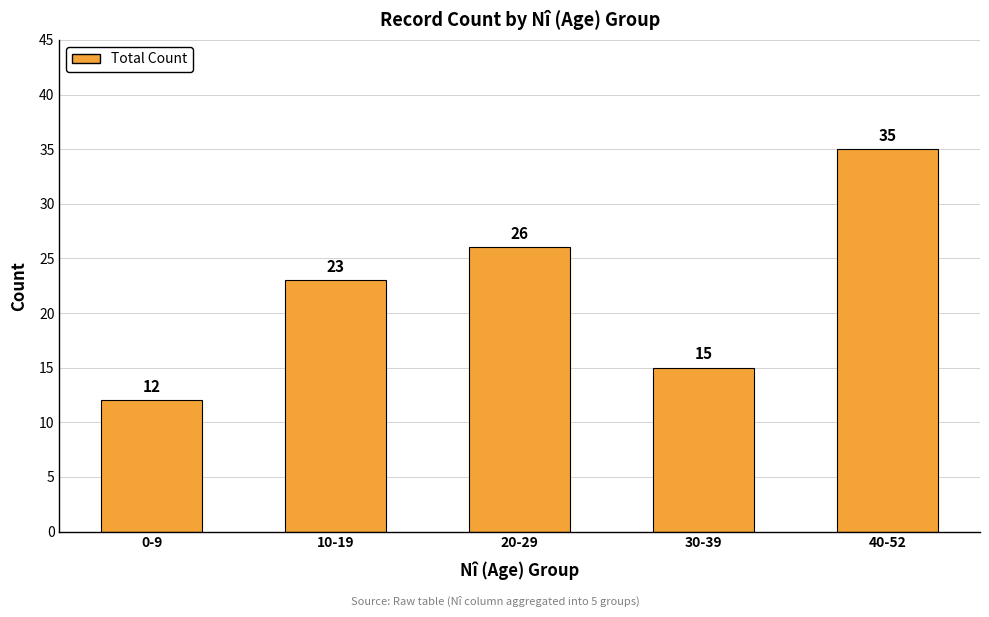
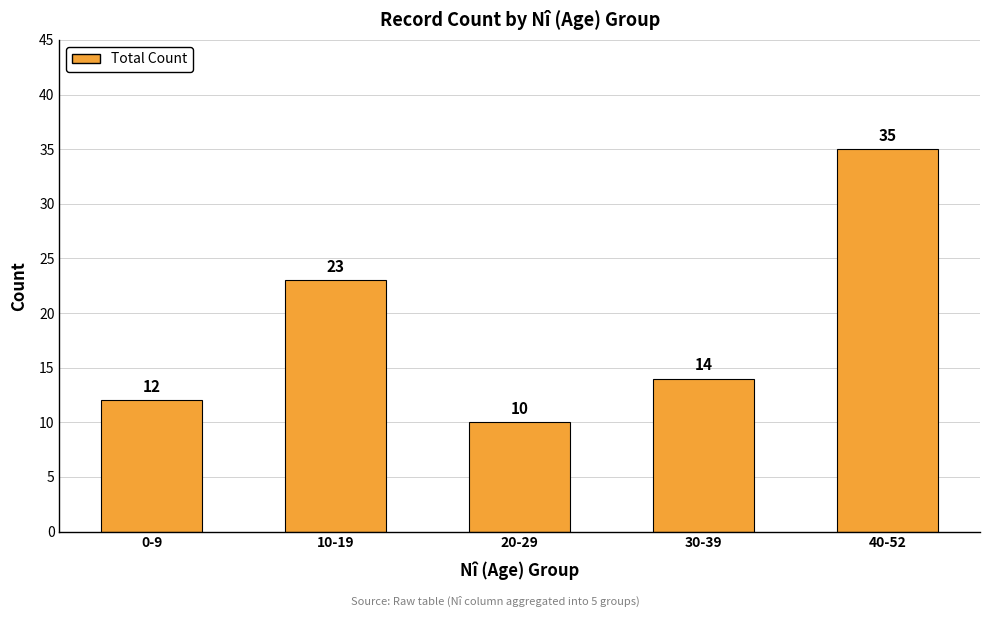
  {
    "0-9": 12,
    "10-19": 23,
-   "20-29": 26,
-   "30-39": 15,
+   "20-29": 10,
+   "30-39": 14,
    "40-52": 35
  }
